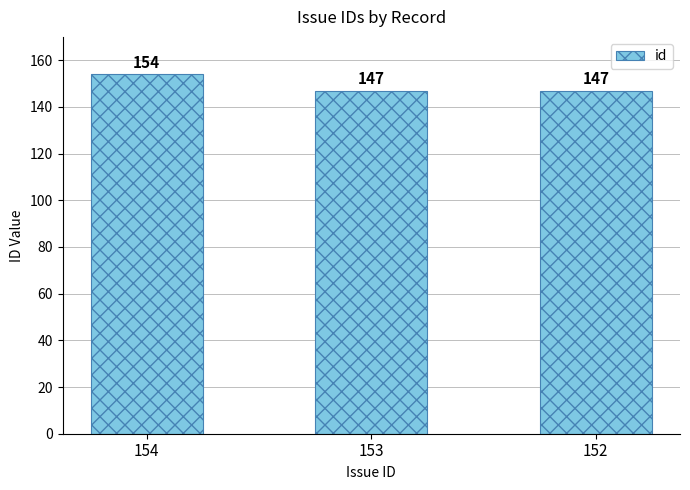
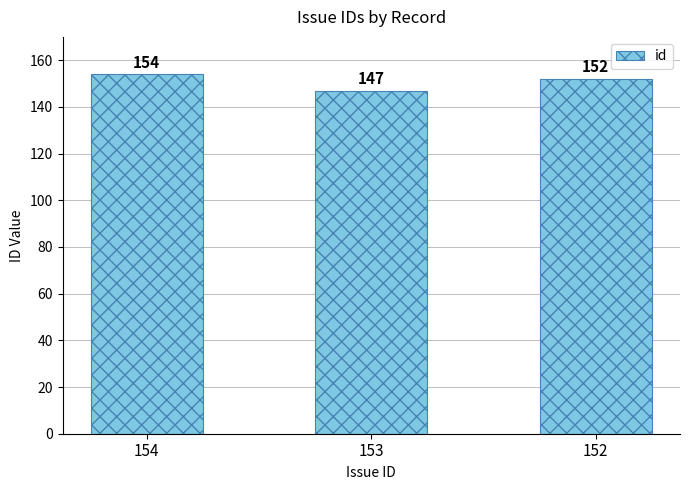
  {
    "154": 154,
    "153": 147,
-   "152": 147
+   "152": 152
  }
